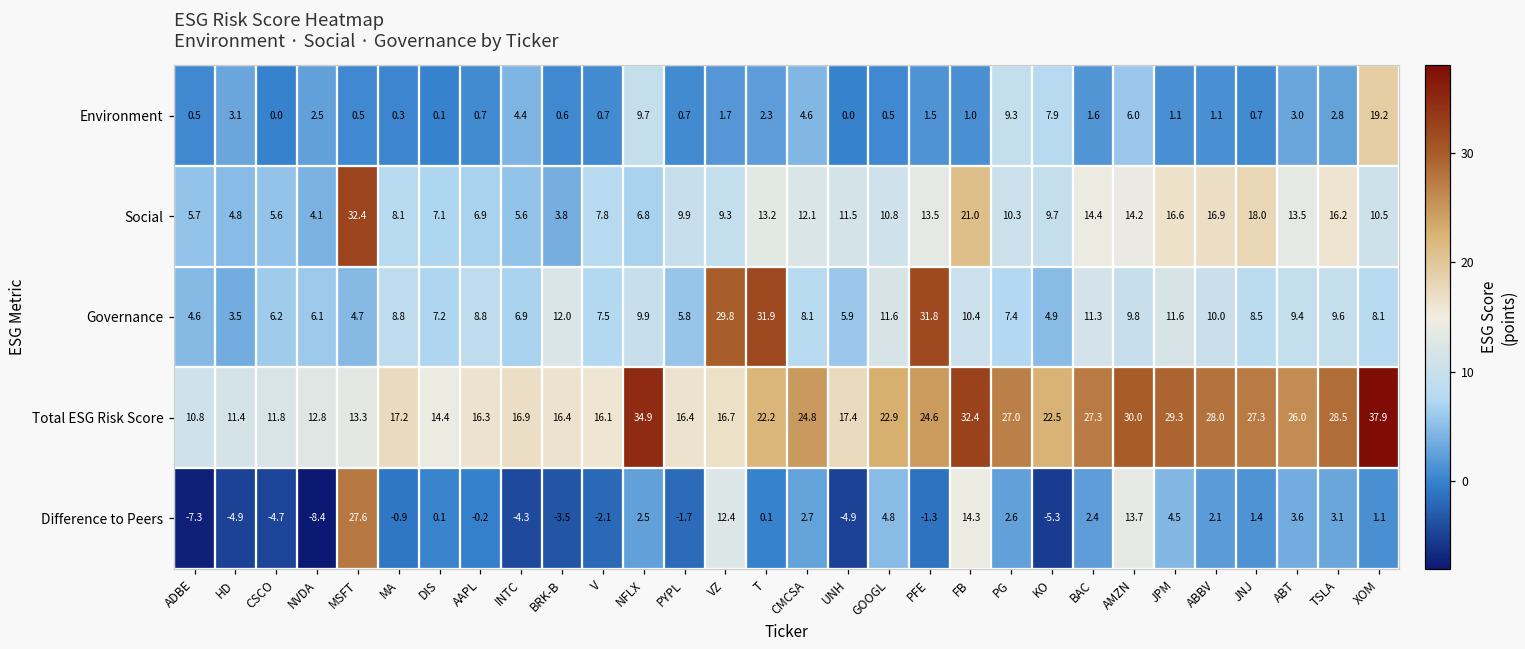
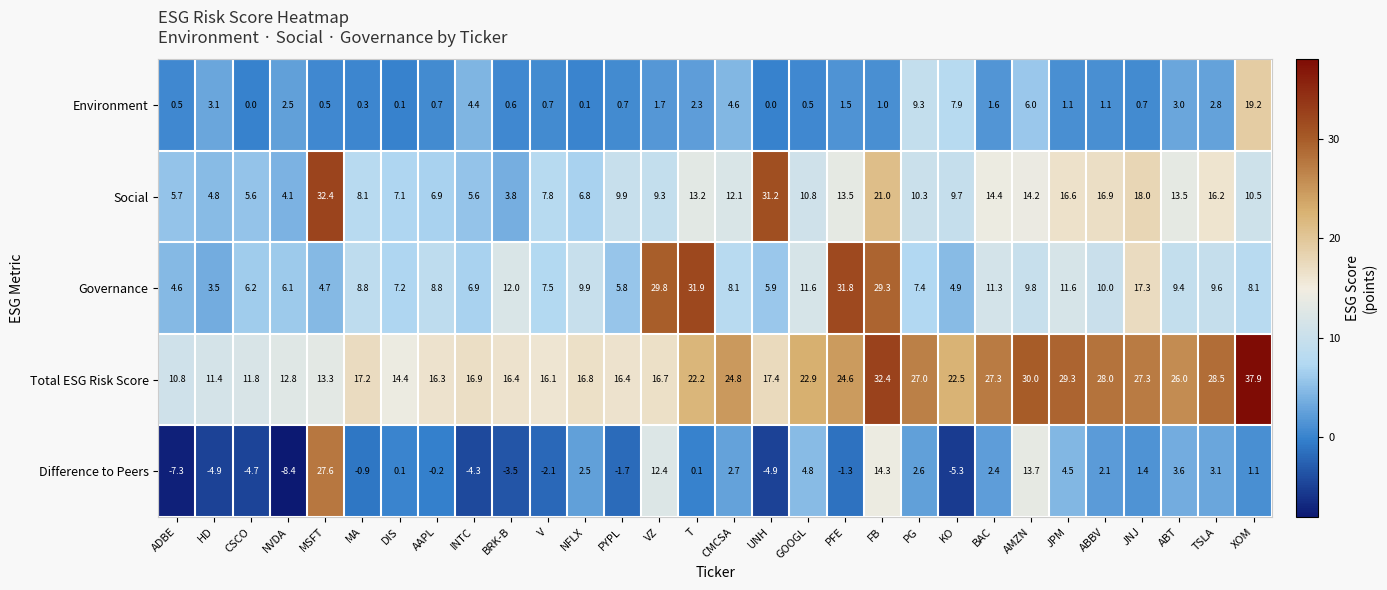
  {
    "Environment": {
      "ADBE": 0.5,
      "HD": 3.1,
      "CSCO": 0.0,
      "NVDA": 2.5,
      "MSFT": 0.5,
      "MA": 0.3,
      "DIS": 0.1,
      "AAPL": 0.7,
      "INTC": 4.4,
      "BRK-B": 0.6,
      "V": 0.7,
-     "NFLX": 9.7,
+     "NFLX": 0.1,
      "PYPL": 0.7,
      "VZ": 1.7,
      "T": 2.3,
      "CMCSA": 4.6,
      "UNH": 0.0,
      "GOOGL": 0.5,
      "PFE": 1.5,
      "FB": 1.0,
      "PG": 9.3,
      "KO": 7.9,
      "BAC": 1.6,
      "AMZN": 6.0,
      "JPM": 1.1,
      "ABBV": 1.1,
      "JNJ": 0.7,
      "ABT": 3.0,
      "TSLA": 2.8,
      "XOM": 19.2
    },
    "Social": {
      "ADBE": 5.7,
      "HD": 4.8,
      "CSCO": 5.6,
      "NVDA": 4.1,
      "MSFT": 32.4,
      "MA": 8.1,
      "DIS": 7.1,
      "AAPL": 6.9,
      "INTC": 5.6,
      "BRK-B": 3.8,
      "V": 7.8,
      "NFLX": 6.8,
      "PYPL": 9.9,
      "VZ": 9.3,
      "T": 13.2,
      "CMCSA": 12.1,
-     "UNH": 11.5,
+     "UNH": 31.2,
      "GOOGL": 10.8,
      "PFE": 13.5,
      "FB": 21.0,
      "PG": 10.3,
      "KO": 9.7,
      "BAC": 14.4,
      "AMZN": 14.2,
      "JPM": 16.6,
      "ABBV": 16.9,
      "JNJ": 18.0,
      "ABT": 13.5,
      "TSLA": 16.2,
      "XOM": 10.5
    },
    "Governance": {
      "ADBE": 4.6,
      "HD": 3.5,
      "CSCO": 6.2,
      "NVDA": 6.1,
      "MSFT": 4.7,
      "MA": 8.8,
      "DIS": 7.2,
      "AAPL": 8.8,
      "INTC": 6.9,
      "BRK-B": 12.0,
      "V": 7.5,
      "NFLX": 9.9,
      "PYPL": 5.8,
      "VZ": 29.8,
      "T": 31.9,
      "CMCSA": 8.1,
      "UNH": 5.9,
      "GOOGL": 11.6,
      "PFE": 31.8,
-     "FB": 10.4,
+     "FB": 29.3,
      "PG": 7.4,
      "KO": 4.9,
      "BAC": 11.3,
      "AMZN": 9.8,
      "JPM": 11.6,
      "ABBV": 10.0,
-     "JNJ": 8.5,
+     "JNJ": 17.3,
      "ABT": 9.4,
      "TSLA": 9.6,
      "XOM": 8.1
    },
    "Total ESG Risk Score": {
      "ADBE": 10.8,
      "HD": 11.4,
      "CSCO": 11.8,
      "NVDA": 12.8,
      "MSFT": 13.3,
      "MA": 17.2,
      "DIS": 14.4,
      "AAPL": 16.3,
      "INTC": 16.9,
      "BRK-B": 16.4,
      "V": 16.1,
-     "NFLX": 34.9,
+     "NFLX": 16.8,
      "PYPL": 16.4,
      "VZ": 16.7,
      "T": 22.2,
      "CMCSA": 24.8,
      "UNH": 17.4,
      "GOOGL": 22.9,
      "PFE": 24.6,
      "FB": 32.4,
      "PG": 27.0,
      "KO": 22.5,
      "BAC": 27.3,
      "AMZN": 30.0,
      "JPM": 29.3,
      "ABBV": 28.0,
      "JNJ": 27.3,
      "ABT": 26.0,
      "TSLA": 28.5,
      "XOM": 37.9
    },
    "Difference to Peers": {
      "ADBE": -7.3,
      "HD": -4.9,
      "CSCO": -4.7,
      "NVDA": -8.4,
      "MSFT": 27.6,
      "MA": -0.9,
      "DIS": 0.1,
      "AAPL": -0.2,
      "INTC": -4.3,
      "BRK-B": -3.5,
      "V": -2.1,
      "NFLX": 2.5,
      "PYPL": -1.7,
      "VZ": 12.4,
      "T": 0.1,
      "CMCSA": 2.7,
      "UNH": -4.9,
      "GOOGL": 4.8,
      "PFE": -1.3,
      "FB": 14.3,
      "PG": 2.6,
      "KO": -5.3,
      "BAC": 2.4,
      "AMZN": 13.7,
      "JPM": 4.5,
      "ABBV": 2.1,
      "JNJ": 1.4,
      "ABT": 3.6,
      "TSLA": 3.1,
      "XOM": 1.1
    }
  }
